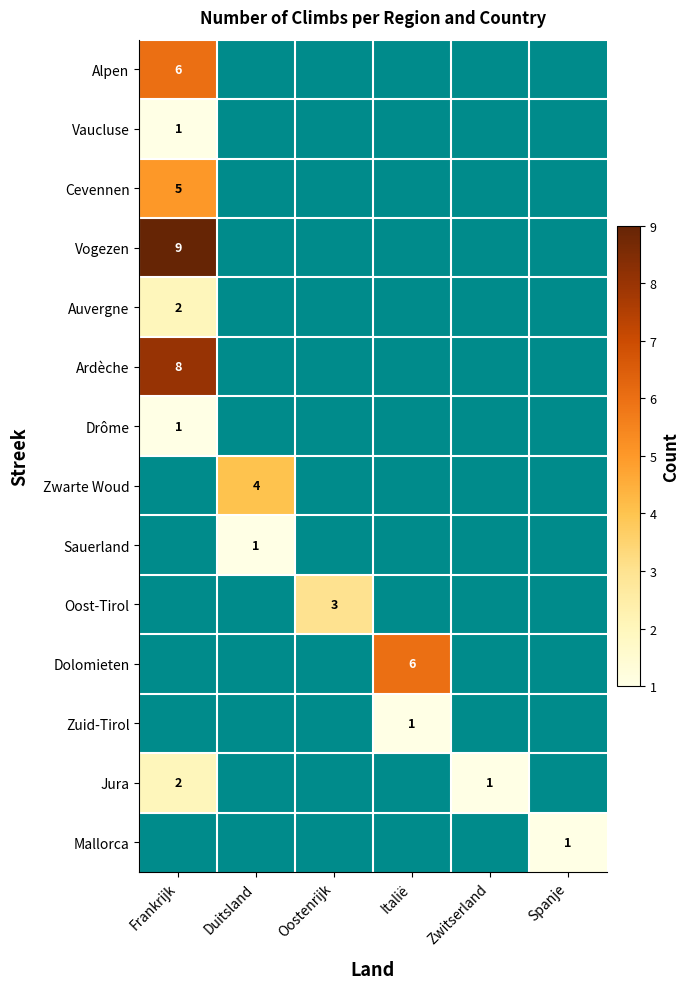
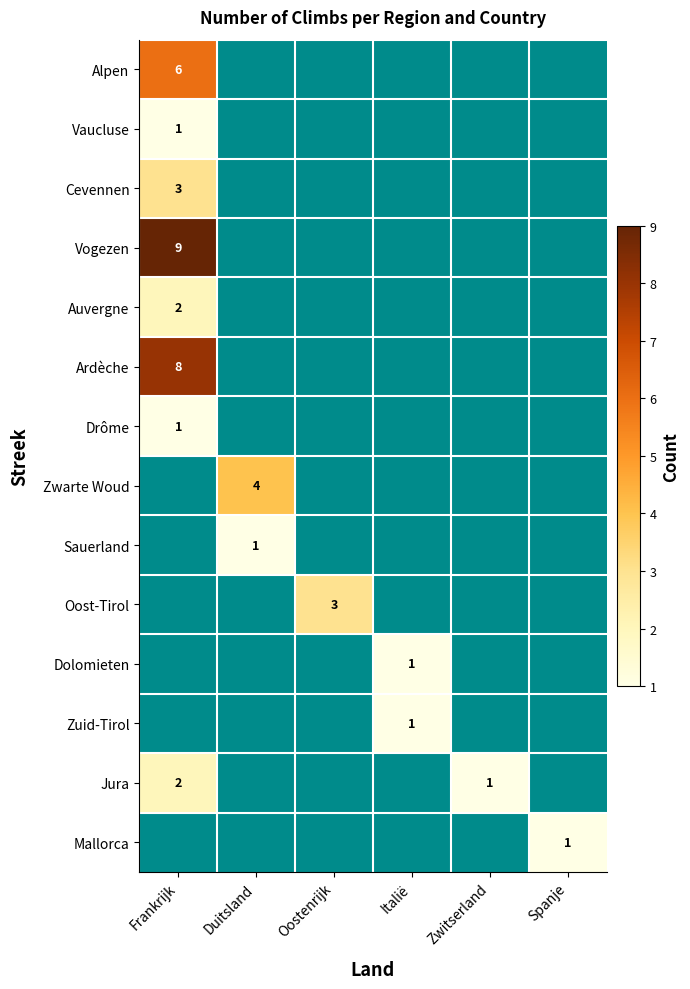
  {
    "Alpen": {
      "Frankrijk": 6
    },
    "Vaucluse": {
      "Frankrijk": 1
    },
    "Cevennen": {
-     "Frankrijk": 5
+     "Frankrijk": 3
    },
    "Vogezen": {
      "Frankrijk": 9
    },
    "Auvergne": {
      "Frankrijk": 2
    },
    "Ardèche": {
      "Frankrijk": 8
    },
    "Drôme": {
      "Frankrijk": 1
    },
    "Zwarte Woud": {
      "Duitsland": 4
    },
    "Sauerland": {
      "Duitsland": 1
    },
    "Oost-Tirol": {
      "Oostenrijk": 3
    },
    "Dolomieten": {
-     "Italië": 6
+     "Italië": 1
    },
    "Zuid-Tirol": {
      "Italië": 1
    },
    "Jura": {
      "Frankrijk": 2,
      "Zwitserland": 1
    },
    "Mallorca": {
      "Spanje": 1
    }
  }
